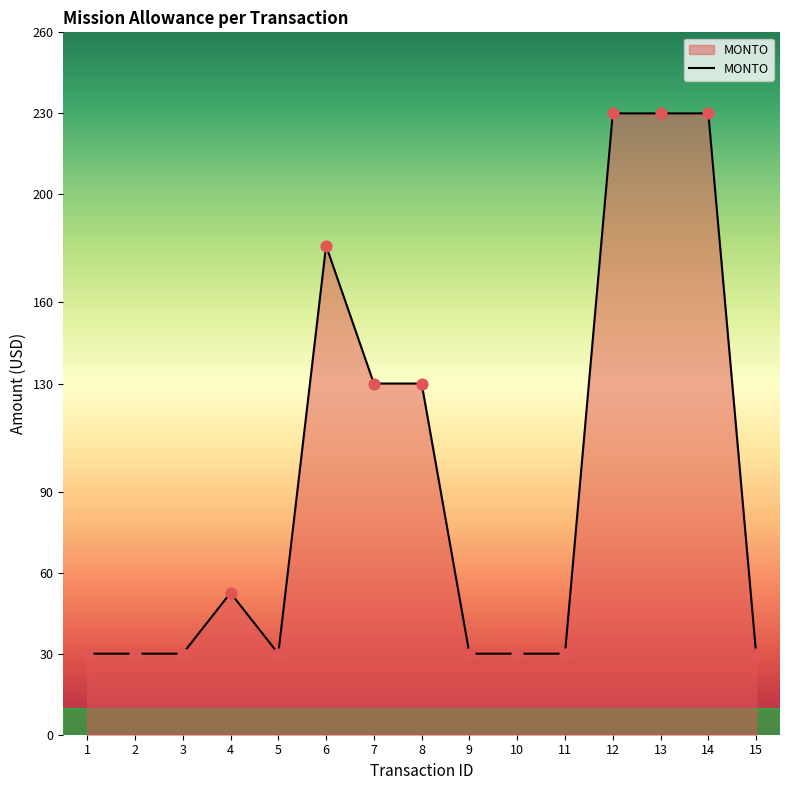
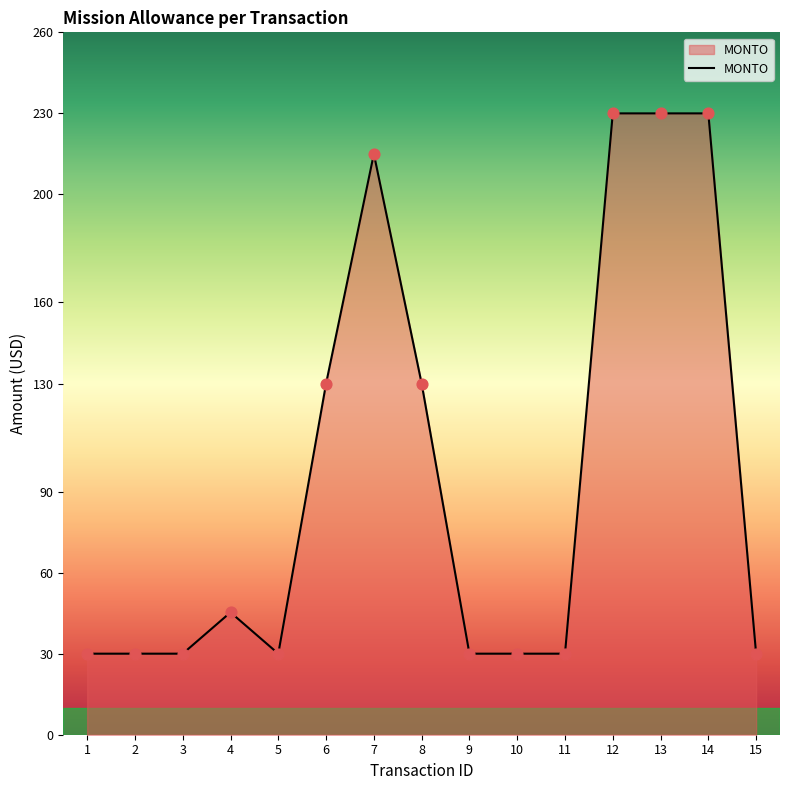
  {
    "1": 30,
    "2": 30,
    "3": 30,
-   "4": 53,
+   "4": 45,
    "5": 30,
-   "6": 181,
-   "7": 130,
+   "6": 130,
+   "7": 215,
    "8": 130,
    "9": 30,
    "10": 30,
    "11": 30,
    "12": 230,
    "13": 230,
    "14": 230,
    "15": 30
  }
